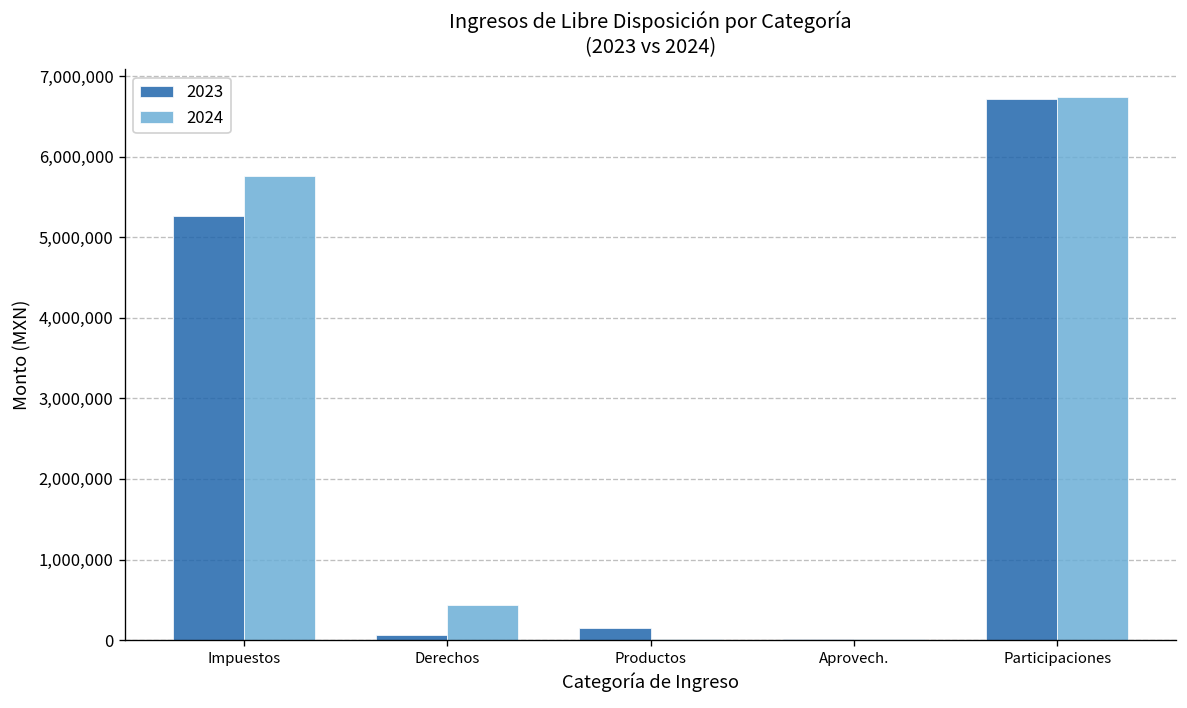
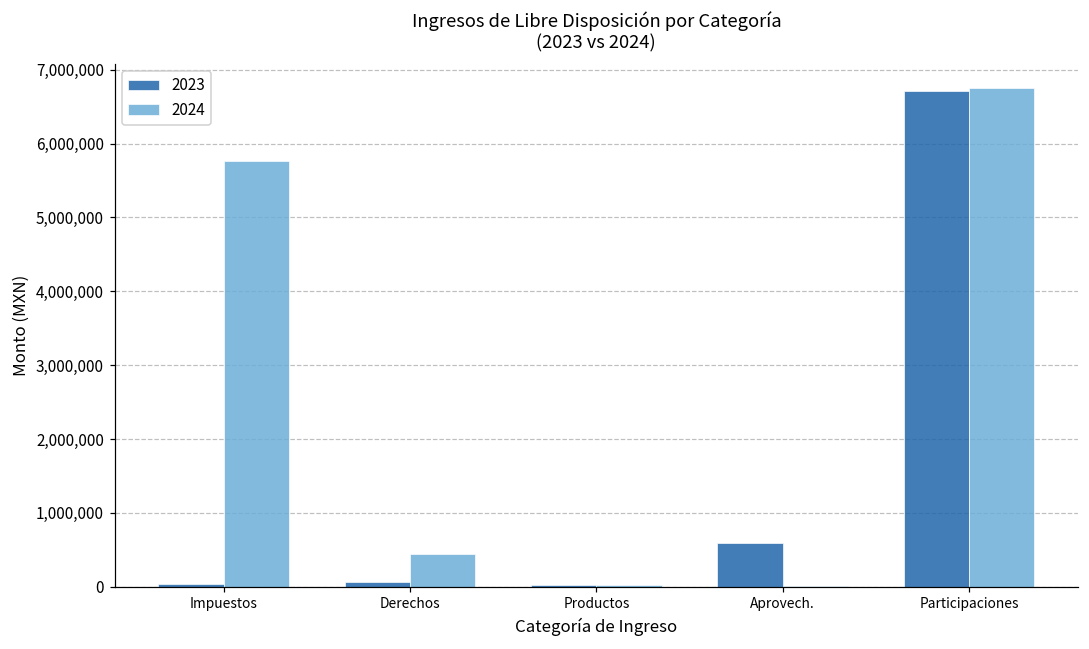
  {
    "2023": {
-     "Impuestos": "5,300,000",
+     "Impuestos": "0",
      "Derechos": "100,000",
-     "Productos": "100,000",
-     "Aprovech.": "0",
+     "Productos": "0",
+     "Aprovech.": "600,000",
      "Participaciones": "6,700,000"
    },
    "2024": {
      "Impuestos": "5,800,000",
      "Derechos": "400,000",
      "Participaciones": "6,700,000"
    }
  }
